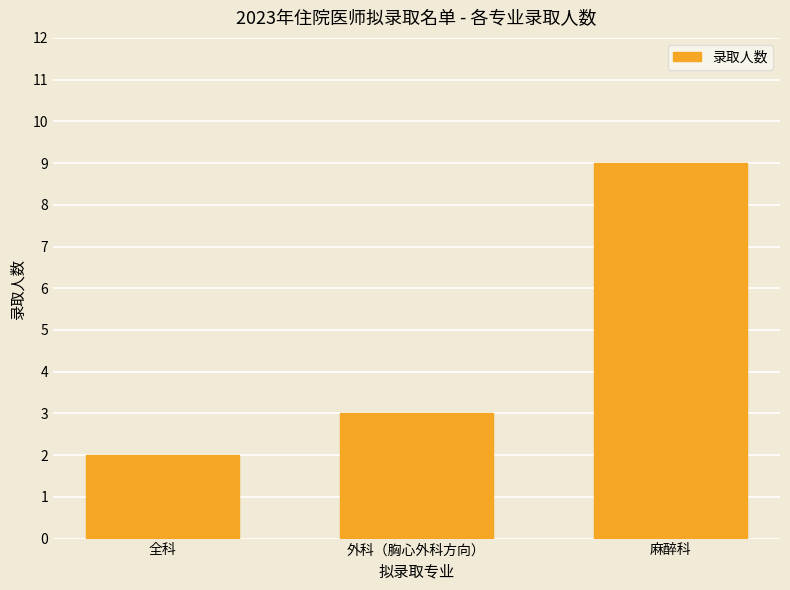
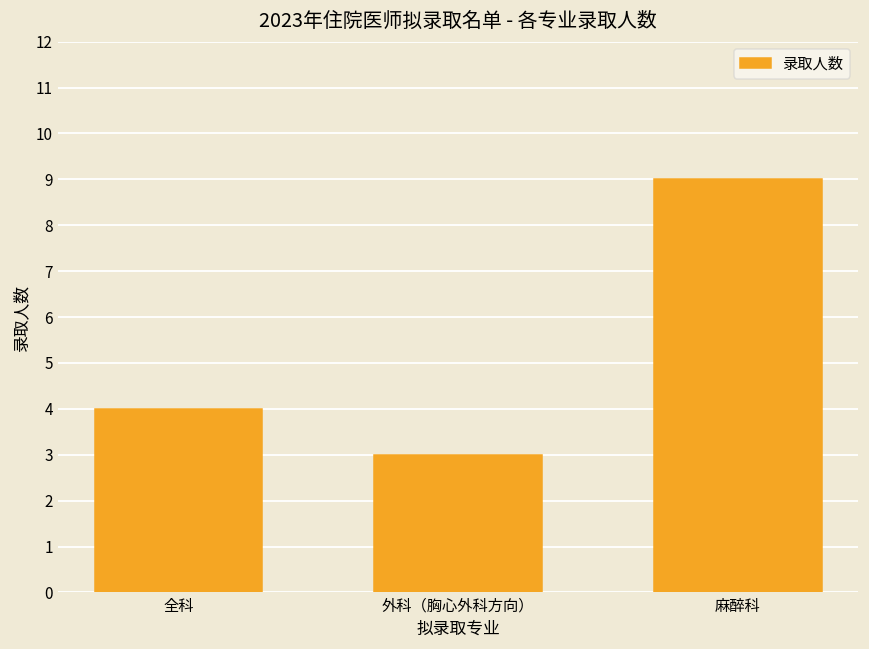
  {
-   "全科": 2,
+   "全科": 4,
    "外科（胸心外科方向）": 3,
    "麻醉科": 9
  }
